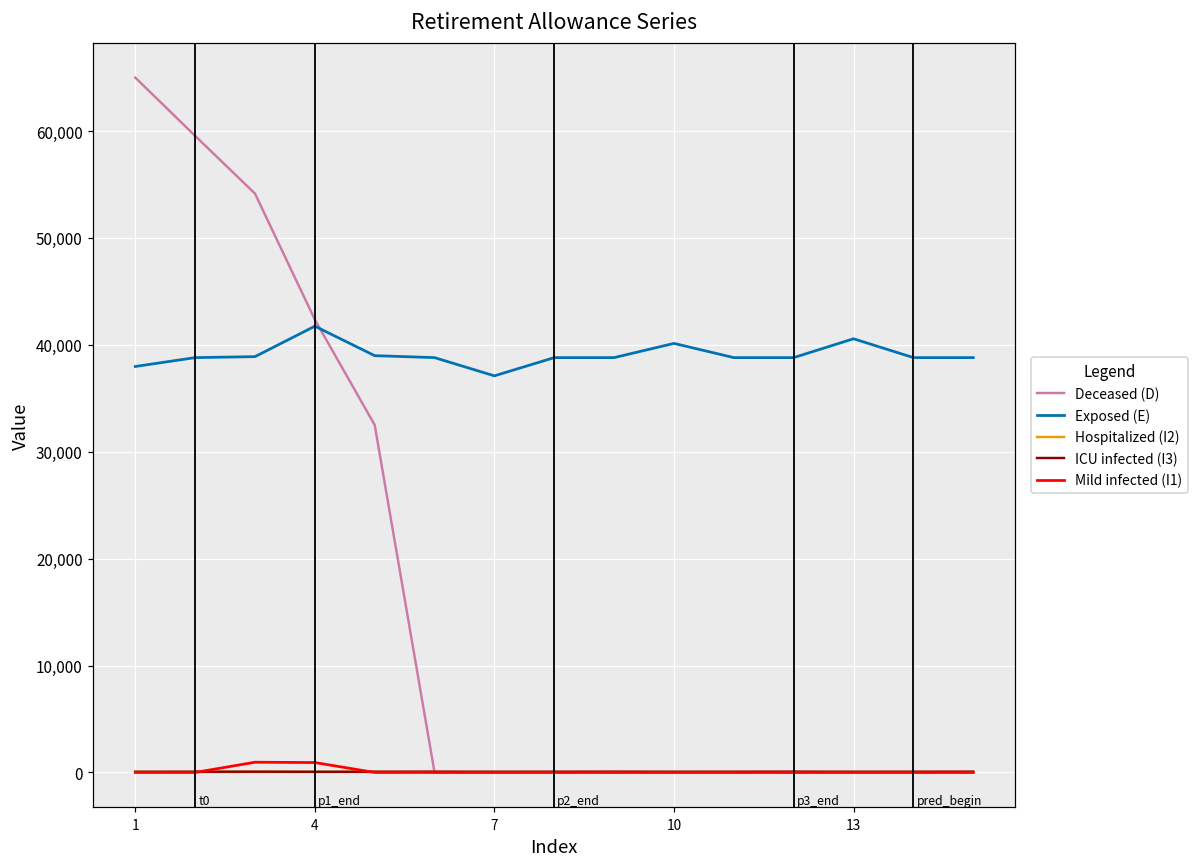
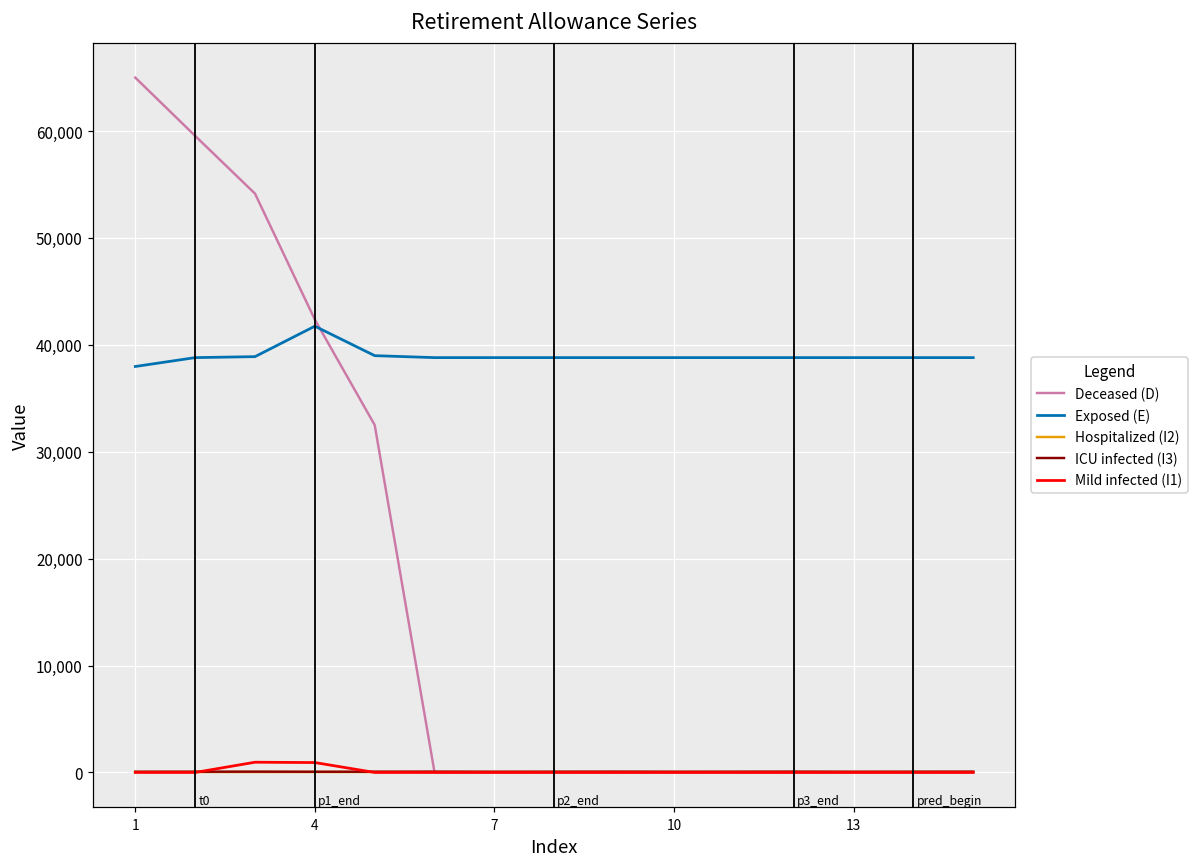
  {
    "Deceased (D)": {
      "1": "65,000",
      "4": "42,000"
    },
    "Exposed (E)": {
      "1": "38,000",
      "4": "42,000",
-     "7": "37,000",
-     "10": "40,000",
-     "13": "41,000"
+     "7": "39,000",
+     "10": "39,000",
+     "13": "39,000"
    },
    "Mild infected (I1)": {
      "4": "1,000"
    }
  }
